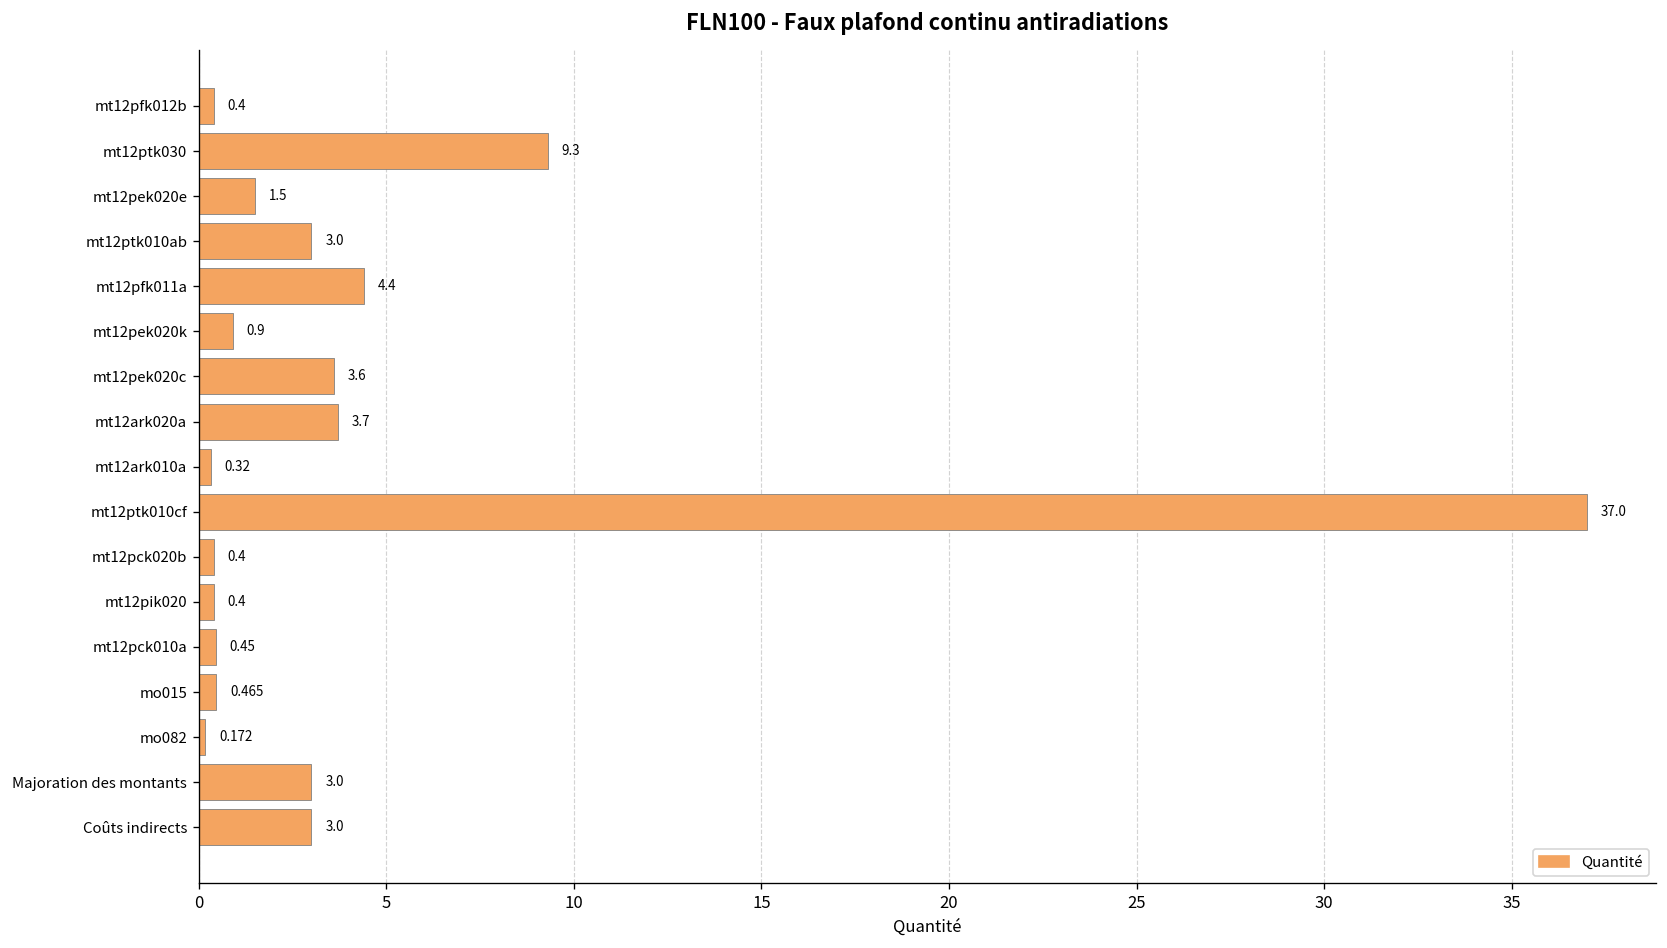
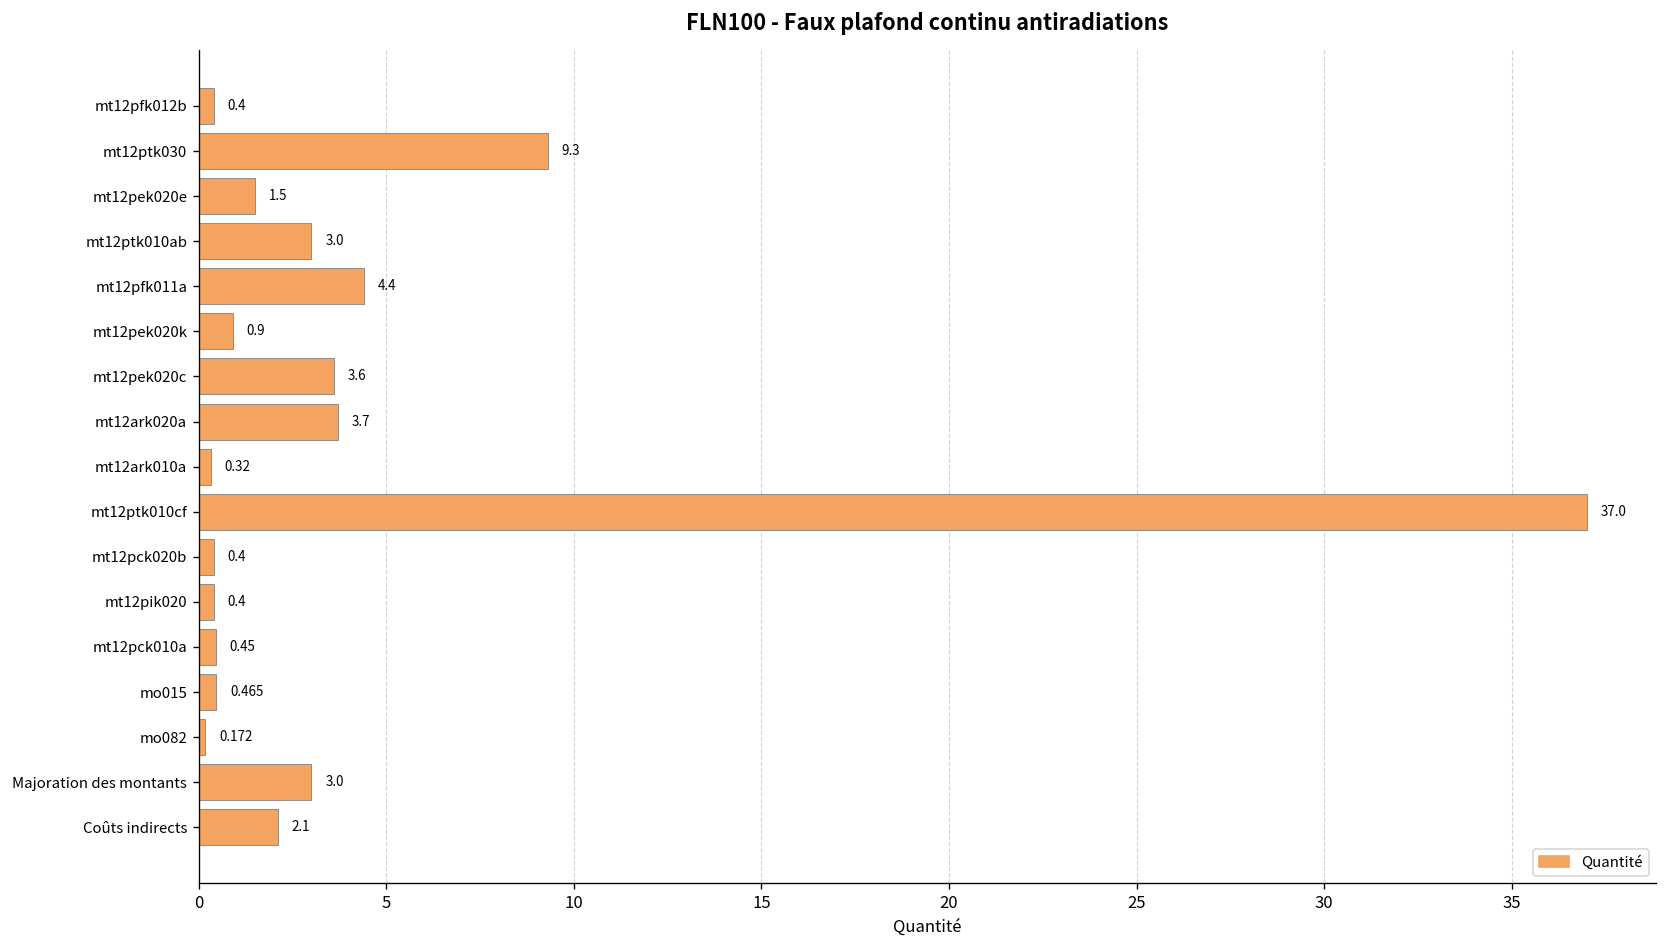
  {
    "mt12pfk012b": 0.4,
    "mt12ptk030": 9.3,
    "mt12pek020e": 1.5,
    "mt12ptk010ab": 3.0,
    "mt12pfk011a": 4.4,
    "mt12pek020k": 0.9,
    "mt12pek020c": 3.6,
    "mt12ark020a": 3.7,
    "mt12ark010a": 0.32,
    "mt12ptk010cf": 37.0,
    "mt12pck020b": 0.4,
    "mt12pik020": 0.4,
    "mt12pck010a": 0.45,
    "mo015": 0.465,
    "mo082": 0.172,
    "Majoration des montants": 3.0,
-   "Coûts indirects": 3.0
+   "Coûts indirects": 2.1
  }
